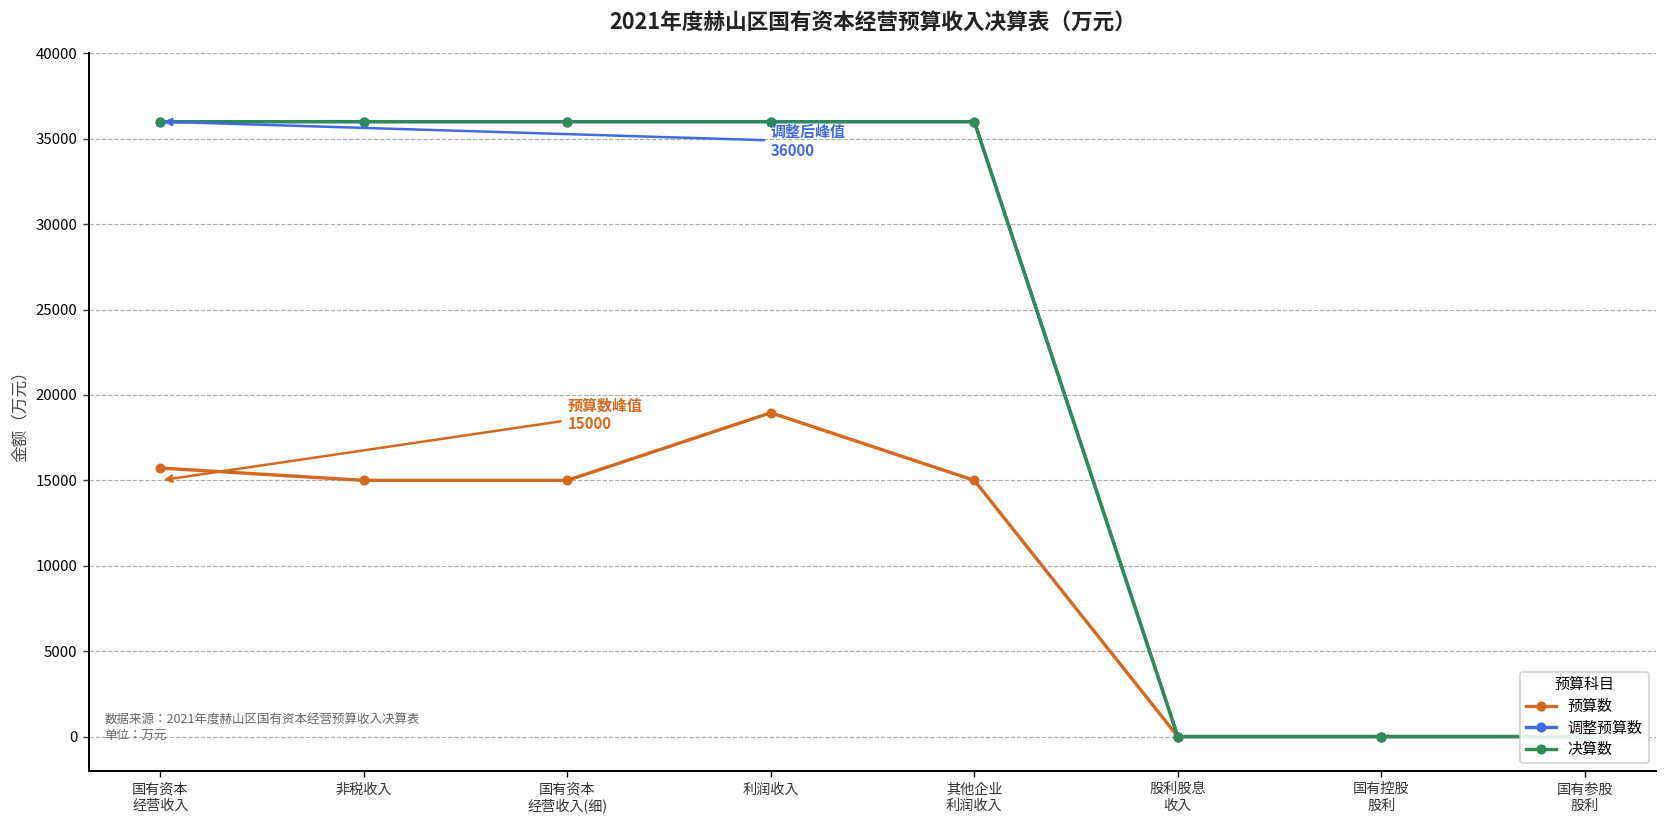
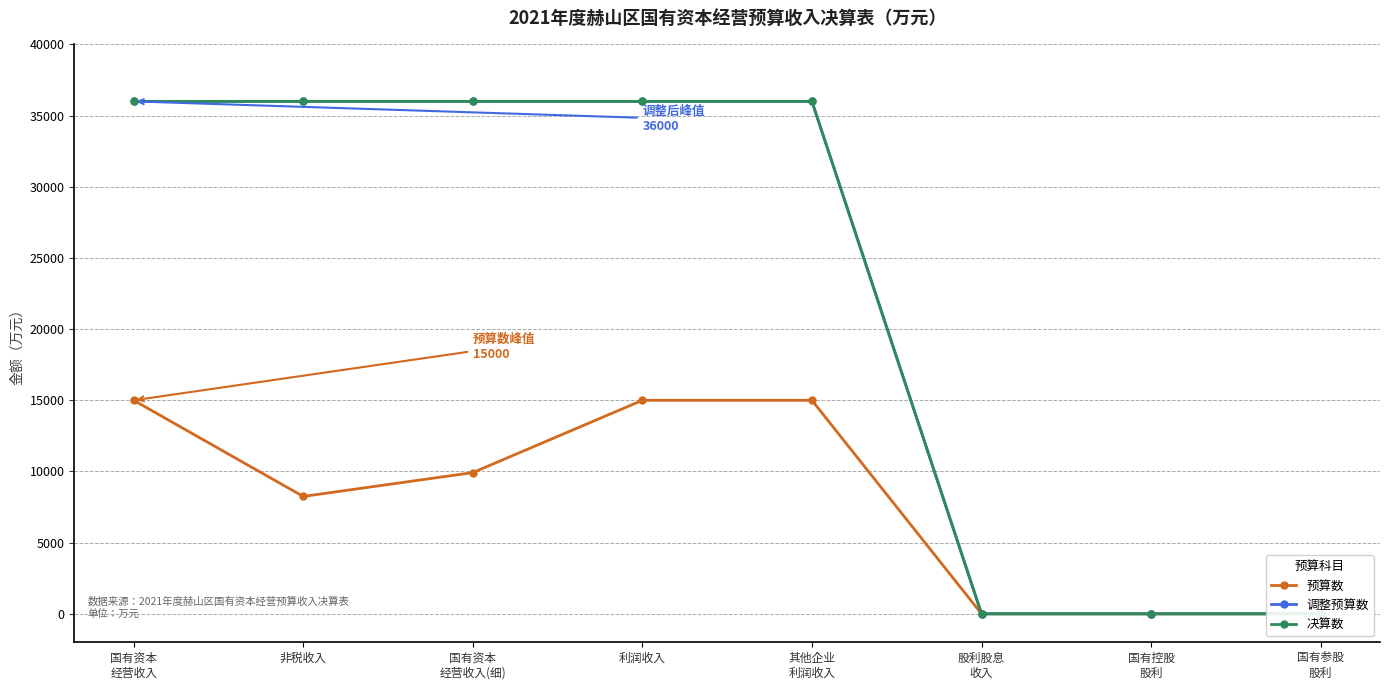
  {
    "预算数": {
-     "国有资本 经营收入": 15700,
-     "非税收入": 15000,
-     "国有资本 经营收入(细)": 15000,
-     "利润收入": 19000,
+     "国有资本 经营收入": 15000,
+     "非税收入": 8200,
+     "国有资本 经营收入(细)": 9900,
+     "利润收入": 15000,
      "其他企业 利润收入": 15000
    },
    "决算数": {
      "国有资本 经营收入": 36000,
      "其他企业 利润收入": 36000
    }
  }
